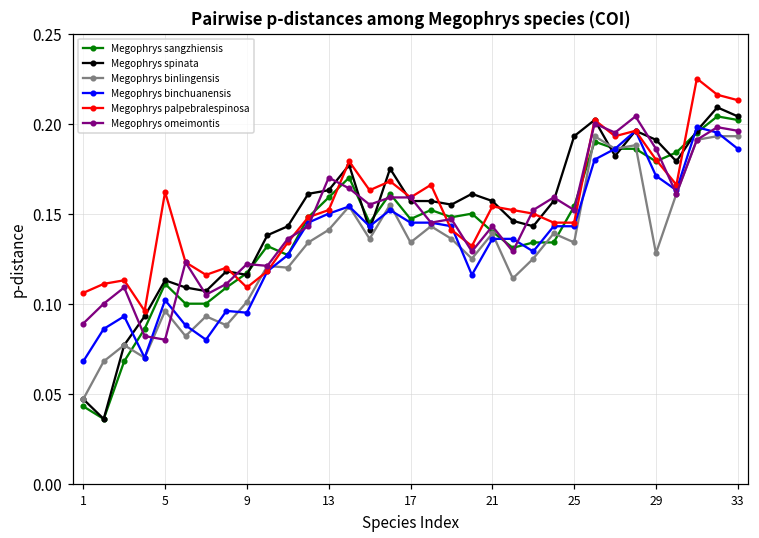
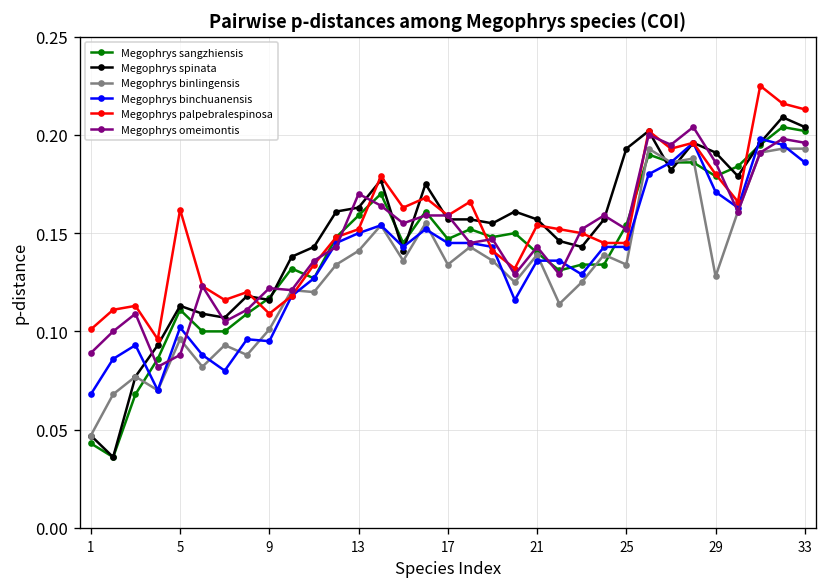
  {
    "Megophrys sangzhiensis": {
      "1": 0.043,
      "5": 0.111,
      "13": 0.159,
      "17": 0.147,
      "25": 0.154,
      "33": 0.202
    },
    "Megophrys spinata": {
      "5": 0.113,
      "13": 0.163,
      "17": 0.157,
      "21": 0.157,
      "25": 0.193,
      "29": 0.191,
      "33": 0.204
    },
    "Megophrys binlingensis": {
      "5": 0.096,
      "9": 0.101,
      "13": 0.141,
      "17": 0.134,
      "25": 0.134,
      "29": 0.128,
      "33": 0.193
    },
    "Megophrys binchuanensis": {
      "1": 0.068,
      "5": 0.102,
      "9": 0.095,
      "13": 0.150,
      "17": 0.145,
      "21": 0.136,
      "25": 0.143,
      "29": 0.171,
      "33": 0.186
    },
    "Megophrys palpebralespinosa": {
-     "1": 0.106,
+     "1": 0.101,
      "5": 0.162,
      "9": 0.109,
      "13": 0.152,
      "21": 0.154,
      "25": 0.145,
      "33": 0.213
    },
    "Megophrys omeimontis": {
      "1": 0.089,
-     "5": 0.080,
+     "5": 0.088,
      "9": 0.122,
      "13": 0.170,
      "21": 0.143,
      "25": 0.152,
      "29": 0.186,
      "33": 0.196
    }
  }
